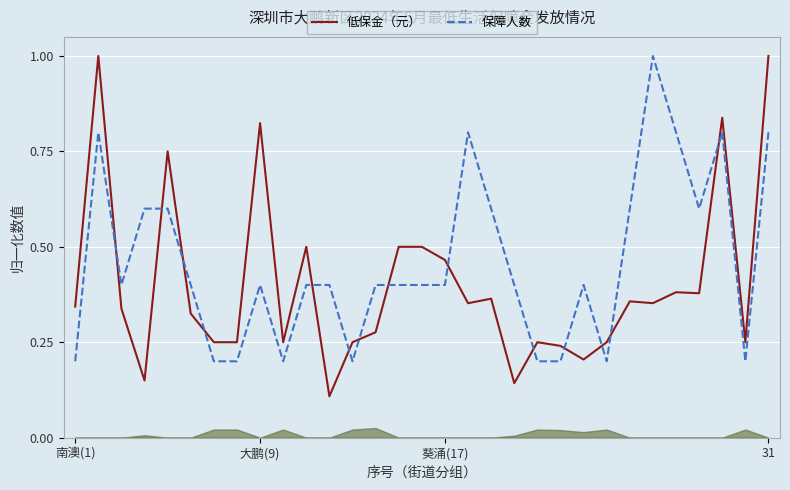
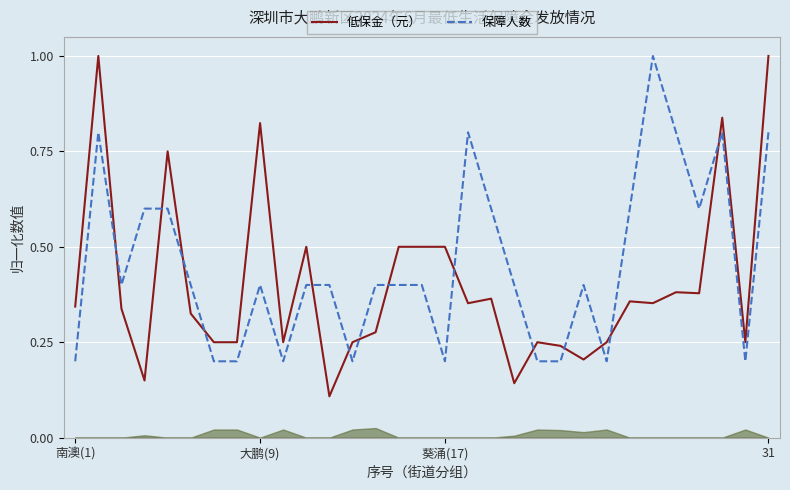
  {
    "低保金（元）": {
      "南澳(1)": 0.34,
      "大鹏(9)": 0.82,
-     "葵涌(17)": 0.47,
+     "葵涌(17)": 0.50,
      "31": 1.00
    },
    "保障人数": {
      "南澳(1)": 0.20,
      "大鹏(9)": 0.40,
-     "葵涌(17)": 0.40,
+     "葵涌(17)": 0.20,
      "31": 0.80
    }
  }
